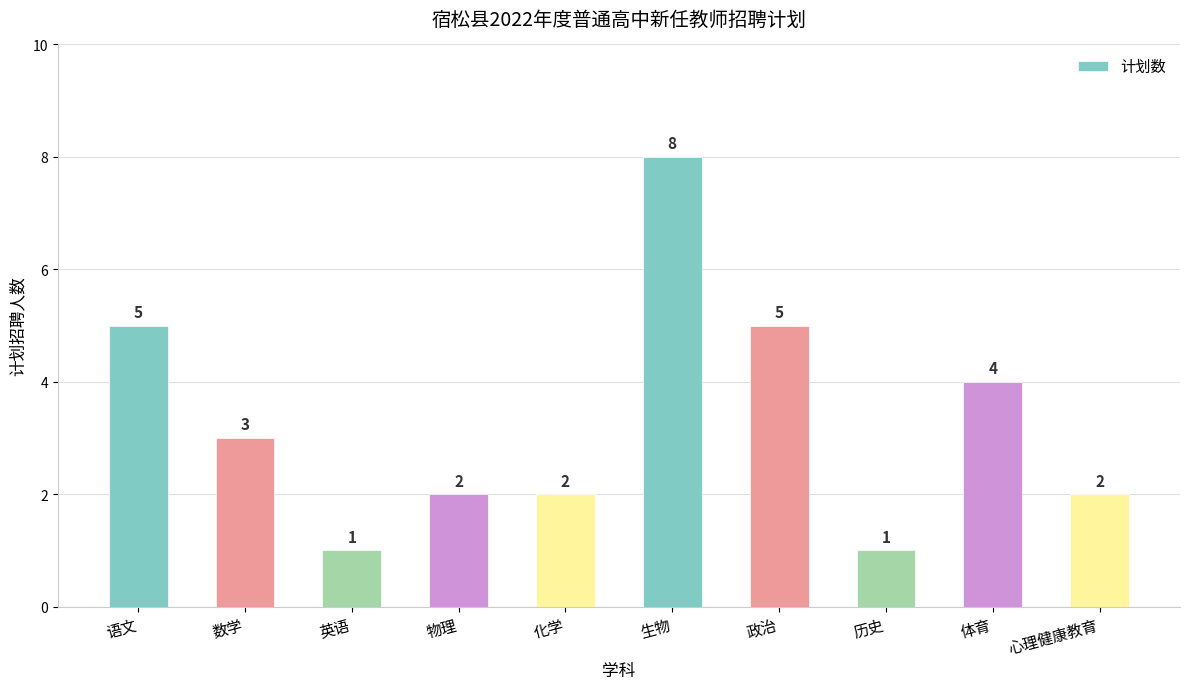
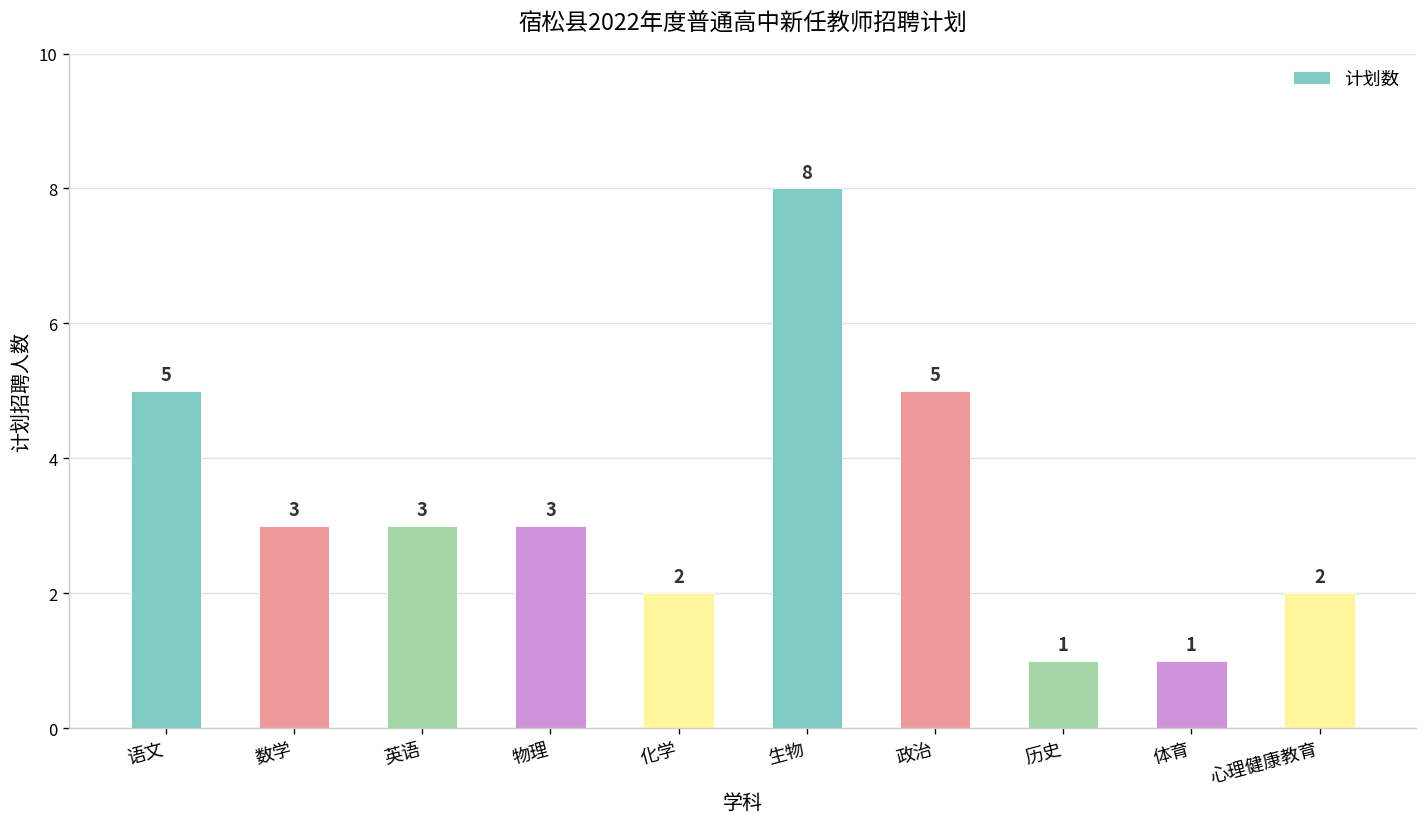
  {
    "语文": 5,
    "数学": 3,
-   "英语": 1,
-   "物理": 2,
+   "英语": 3,
+   "物理": 3,
    "化学": 2,
    "生物": 8,
    "政治": 5,
    "历史": 1,
-   "体育": 4,
+   "体育": 1,
    "心理健康教育": 2
  }
